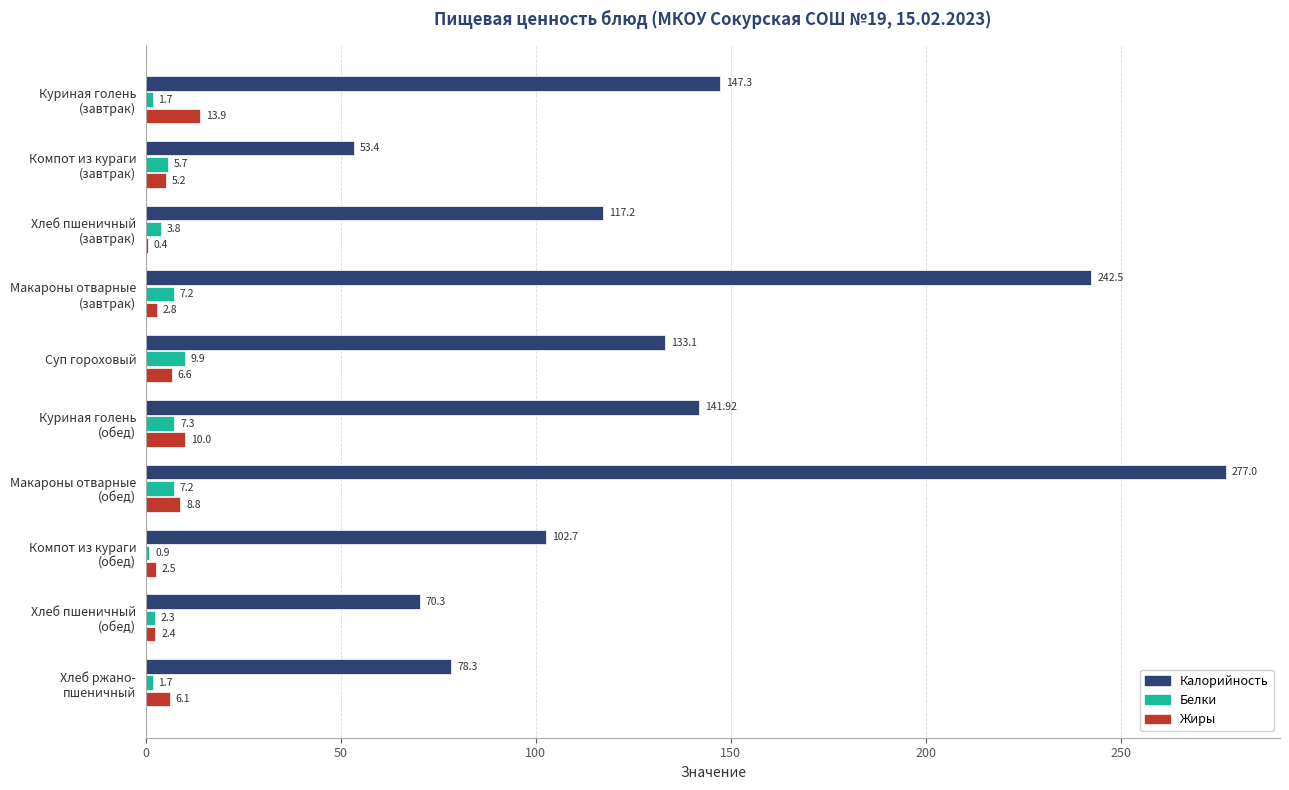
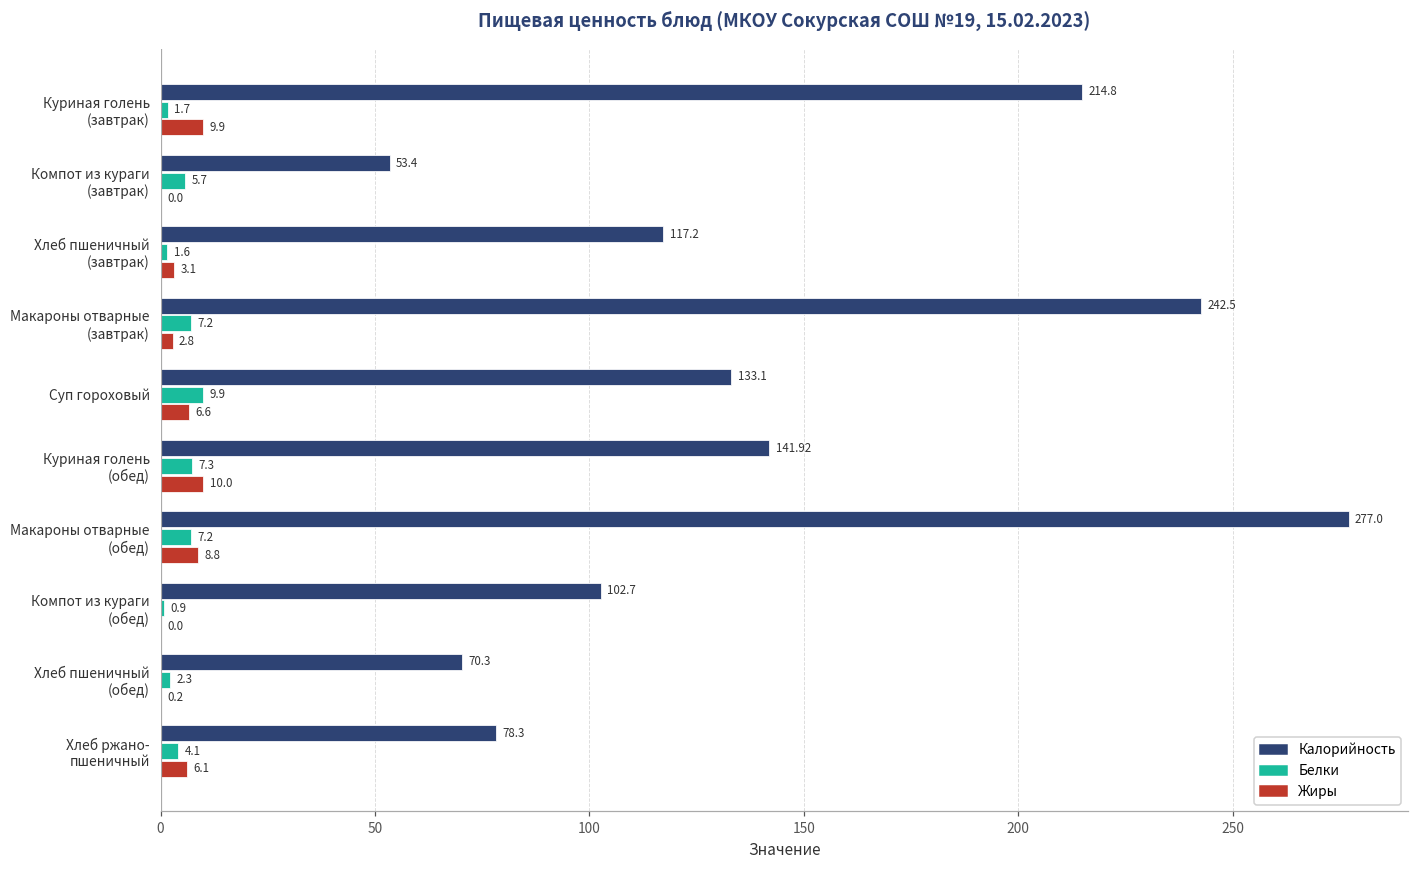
  {
    "Калорийность": {
-     "Куриная голень (завтрак)": 147.3,
+     "Куриная голень (завтрак)": 214.8,
      "Компот из кураги (завтрак)": 53.4,
      "Хлеб пшеничный (завтрак)": 117.2,
      "Макароны отварные (завтрак)": 242.5,
      "Суп гороховый": 133.1,
      "Куриная голень (обед)": 141.92,
      "Макароны отварные (обед)": 277.0,
      "Компот из кураги (обед)": 102.7,
      "Хлеб пшеничный (обед)": 70.3,
      "Хлеб ржано- пшеничный": 78.3
    },
    "Белки": {
      "Куриная голень (завтрак)": 1.7,
      "Компот из кураги (завтрак)": 5.7,
-     "Хлеб пшеничный (завтрак)": 3.8,
+     "Хлеб пшеничный (завтрак)": 1.6,
      "Макароны отварные (завтрак)": 7.2,
      "Суп гороховый": 9.9,
      "Куриная голень (обед)": 7.3,
      "Макароны отварные (обед)": 7.2,
      "Компот из кураги (обед)": 0.9,
      "Хлеб пшеничный (обед)": 2.3,
-     "Хлеб ржано- пшеничный": 1.7
+     "Хлеб ржано- пшеничный": 4.1
    },
    "Жиры": {
-     "Куриная голень (завтрак)": 13.9,
-     "Компот из кураги (завтрак)": 5.2,
-     "Хлеб пшеничный (завтрак)": 0.4,
+     "Куриная голень (завтрак)": 9.9,
+     "Компот из кураги (завтрак)": 0.0,
+     "Хлеб пшеничный (завтрак)": 3.1,
      "Макароны отварные (завтрак)": 2.8,
      "Суп гороховый": 6.6,
      "Куриная голень (обед)": 10.0,
      "Макароны отварные (обед)": 8.8,
-     "Компот из кураги (обед)": 2.5,
-     "Хлеб пшеничный (обед)": 2.4,
+     "Компот из кураги (обед)": 0.0,
+     "Хлеб пшеничный (обед)": 0.2,
      "Хлеб ржано- пшеничный": 6.1
    }
  }
